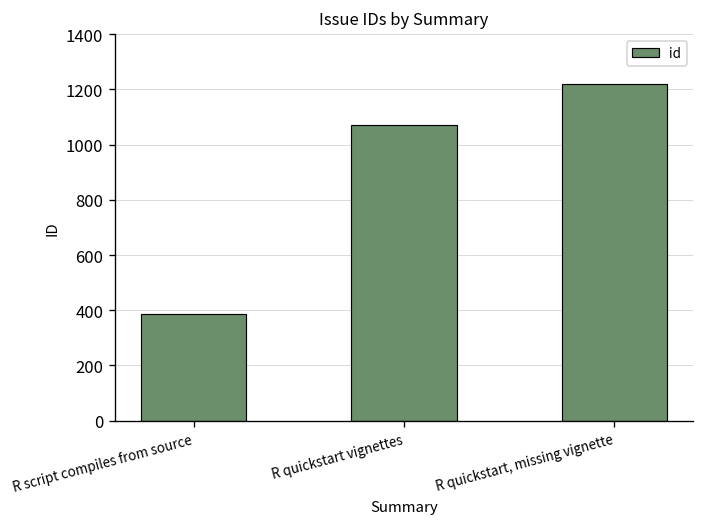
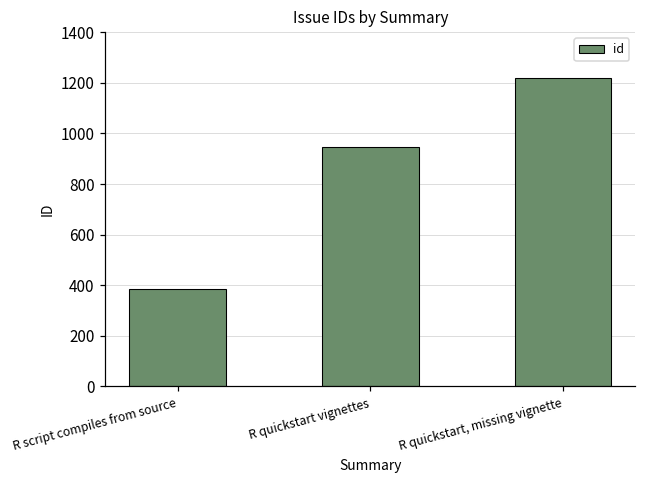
  {
    "R script compiles from source": 390,
-   "R quickstart vignettes": 1070,
+   "R quickstart vignettes": 950,
    "R quickstart, missing vignette": 1220
  }
